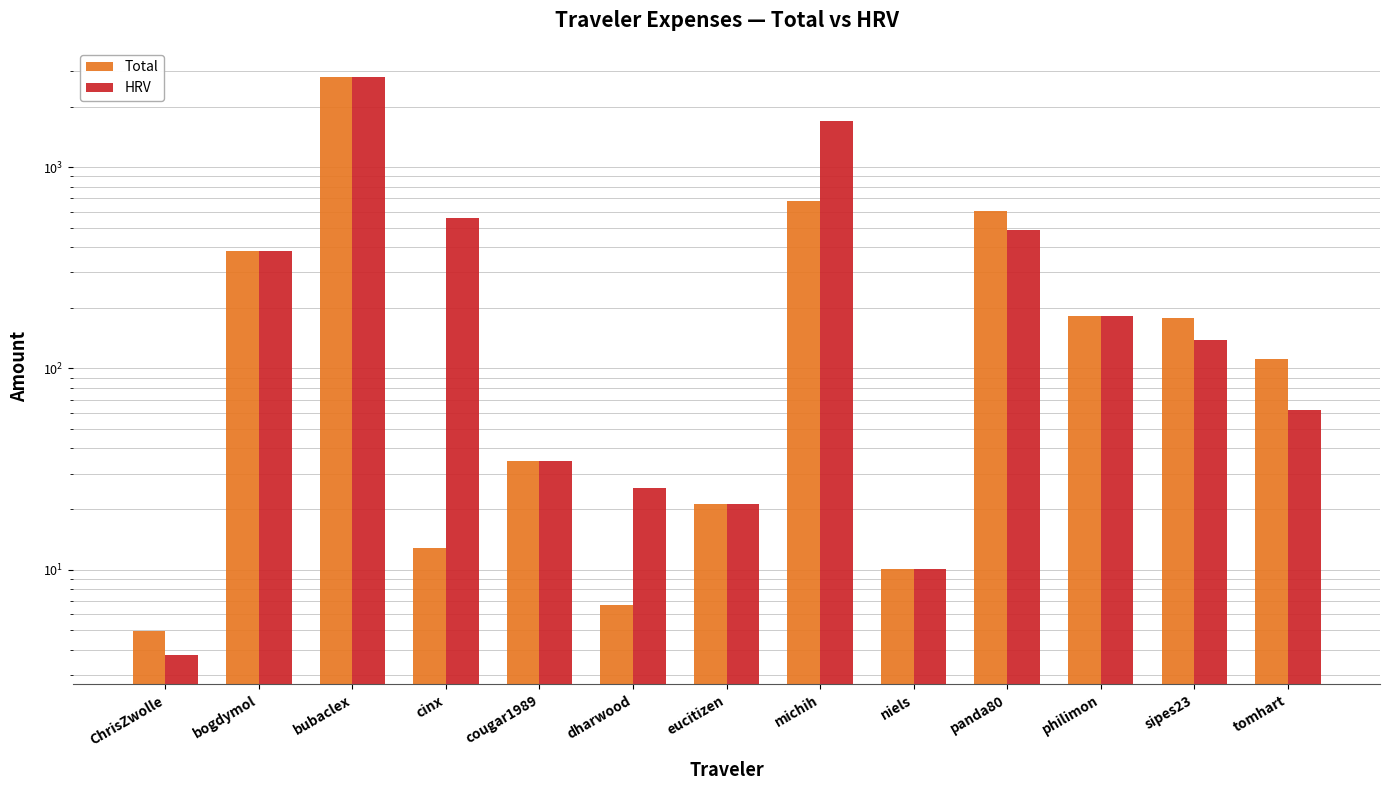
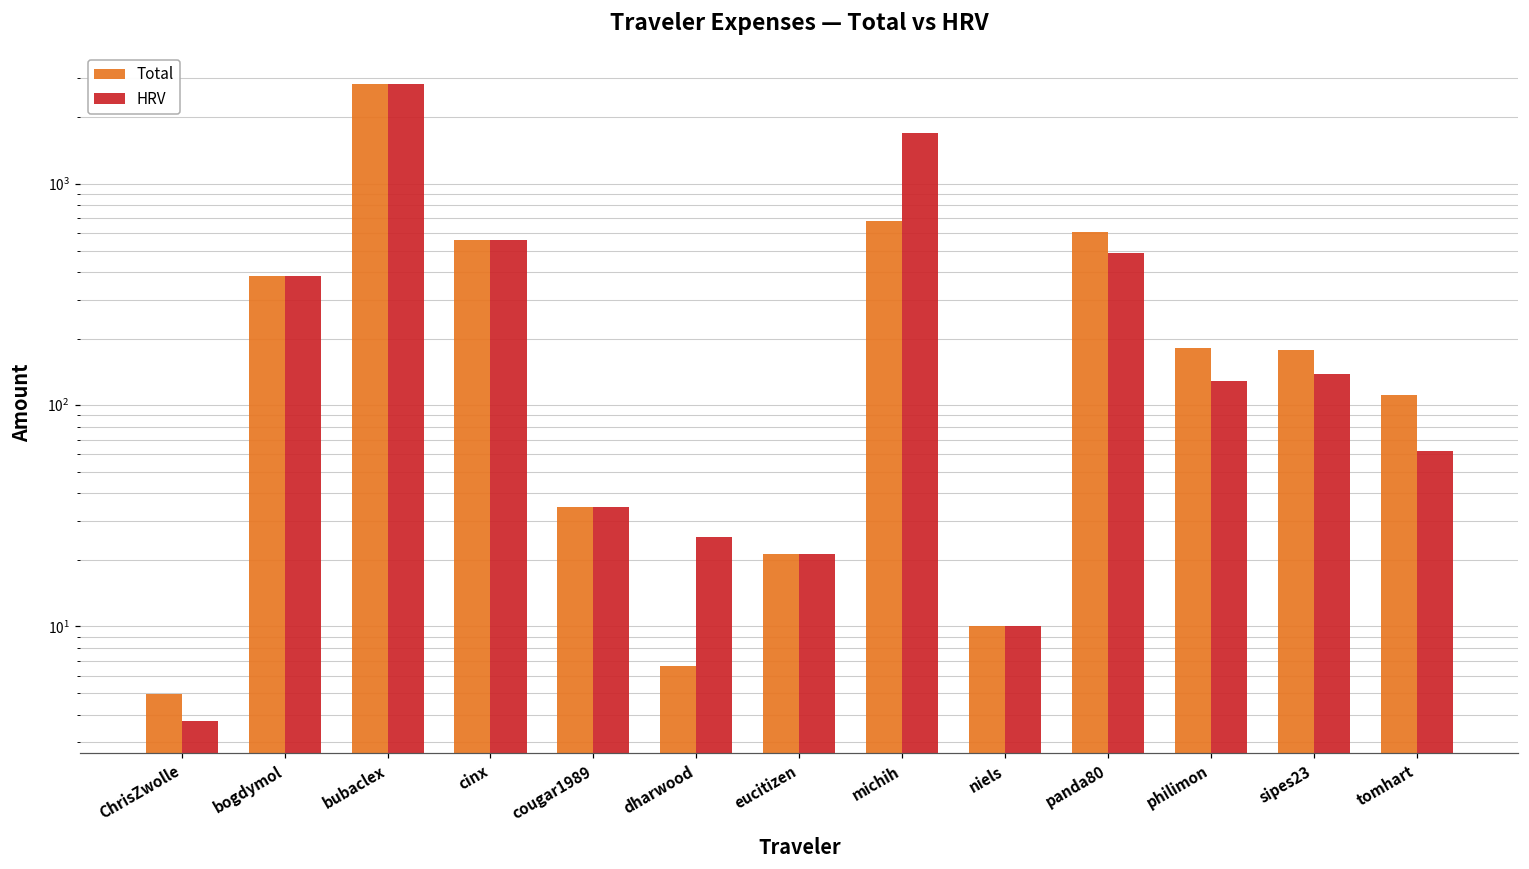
  {
    "Total": {
      "ChrisZwolle": 5,
      "bogdymol": 380,
      "bubaclex": 2800,
-     "cinx": 13,
+     "cinx": 560,
      "cougar1989": 35,
      "dharwood": 6.7,
      "eucitizen": 21,
      "michih": 680,
      "niels": 10,
      "panda80": 610,
      "philimon": 180,
      "sipes23": 180,
      "tomhart": 110
    },
    "HRV": {
      "ChrisZwolle": 3.7,
      "bogdymol": 380,
      "bubaclex": 2800,
      "cinx": 560,
      "cougar1989": 35,
      "dharwood": 25,
      "eucitizen": 21,
      "michih": 1700,
      "niels": 10,
      "panda80": 490,
-     "philimon": 180,
+     "philimon": 130,
      "sipes23": 140,
      "tomhart": 62
    }
  }
